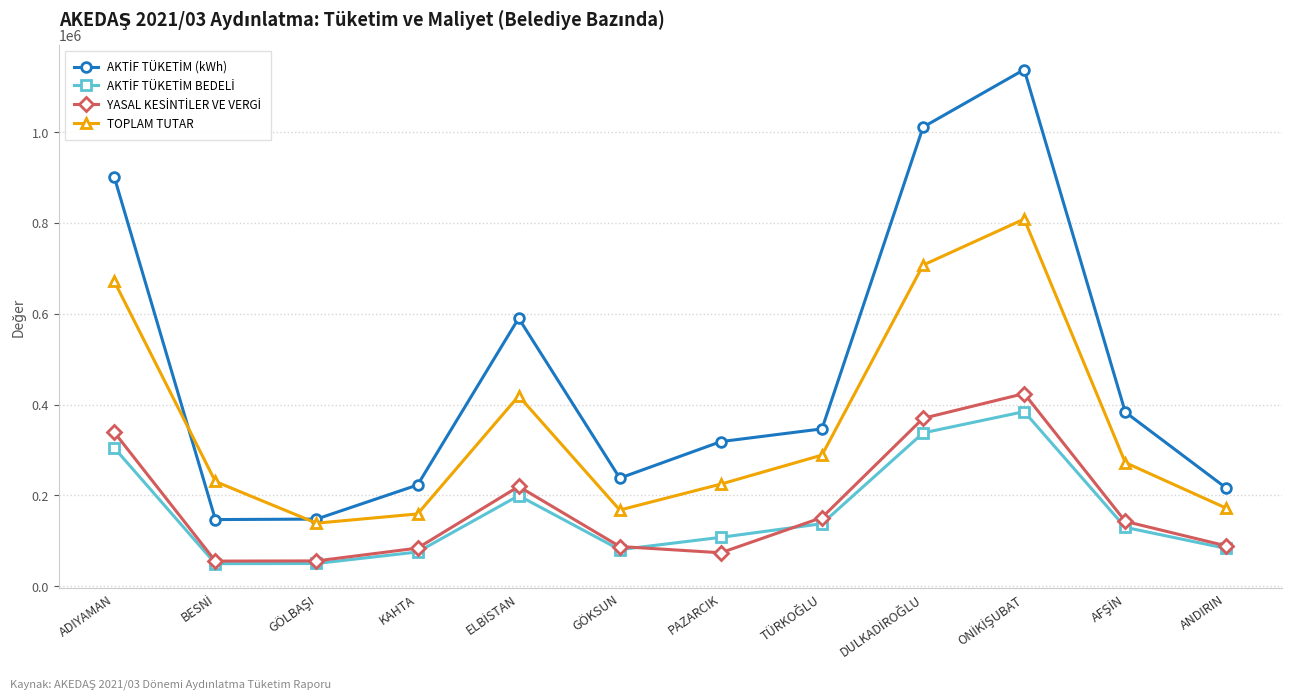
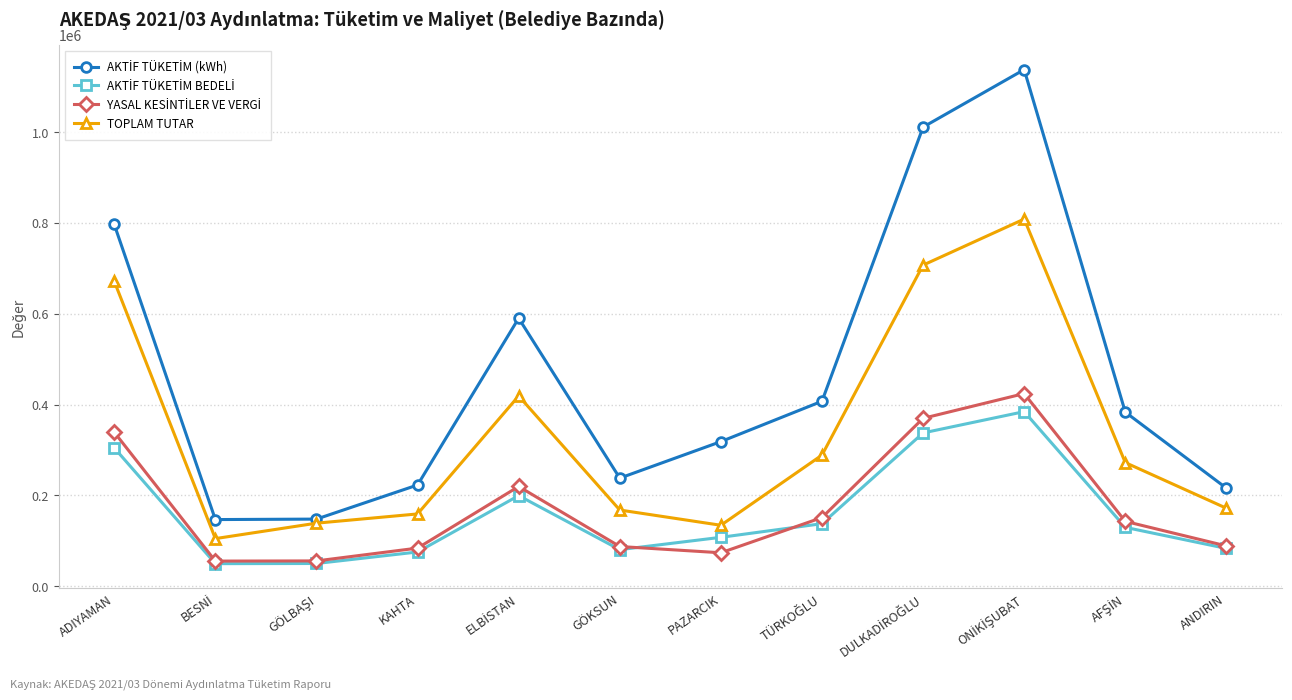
  {
    "AKTİF TÜKETİM (kWh)": {
-     "ADIYAMAN": 900000,
+     "ADIYAMAN": 800000,
      "BESNİ": 150000,
      "GÖLBAŞI": 150000,
      "KAHTA": 220000,
      "ELBİSTAN": 590000,
      "GÖKSUN": 240000,
      "PAZARCIK": 320000,
-     "TÜRKOĞLU": 350000,
+     "TÜRKOĞLU": 410000,
      "DULKADİROĞLU": 1010000,
      "ONİKİŞUBAT": 1140000,
      "AFŞİN": 380000,
      "ANDIRIN": 220000
    },
    "AKTİF TÜKETİM BEDELİ": {
      "ADIYAMAN": 300000,
      "BESNİ": 50000,
      "GÖLBAŞI": 50000,
      "KAHTA": 80000,
      "ELBİSTAN": 200000,
      "GÖKSUN": 80000,
      "PAZARCIK": 110000,
      "TÜRKOĞLU": 140000,
      "DULKADİROĞLU": 340000,
      "ONİKİŞUBAT": 380000,
      "AFŞİN": 130000,
      "ANDIRIN": 80000
    },
    "YASAL KESİNTİLER VE VERGİ": {
      "ADIYAMAN": 340000,
      "BESNİ": 60000,
      "GÖLBAŞI": 60000,
      "KAHTA": 80000,
      "ELBİSTAN": 220000,
      "GÖKSUN": 90000,
      "PAZARCIK": 70000,
      "TÜRKOĞLU": 150000,
      "DULKADİROĞLU": 370000,
      "ONİKİŞUBAT": 420000,
      "AFŞİN": 140000,
      "ANDIRIN": 90000
    },
    "TOPLAM TUTAR": {
      "ADIYAMAN": 670000,
-     "BESNİ": 230000,
+     "BESNİ": 100000,
      "GÖLBAŞI": 140000,
      "KAHTA": 160000,
      "ELBİSTAN": 420000,
      "GÖKSUN": 170000,
-     "PAZARCIK": 220000,
+     "PAZARCIK": 130000,
      "TÜRKOĞLU": 290000,
      "DULKADİROĞLU": 710000,
      "ONİKİŞUBAT": 810000,
      "AFŞİN": 270000,
      "ANDIRIN": 170000
    }
  }
